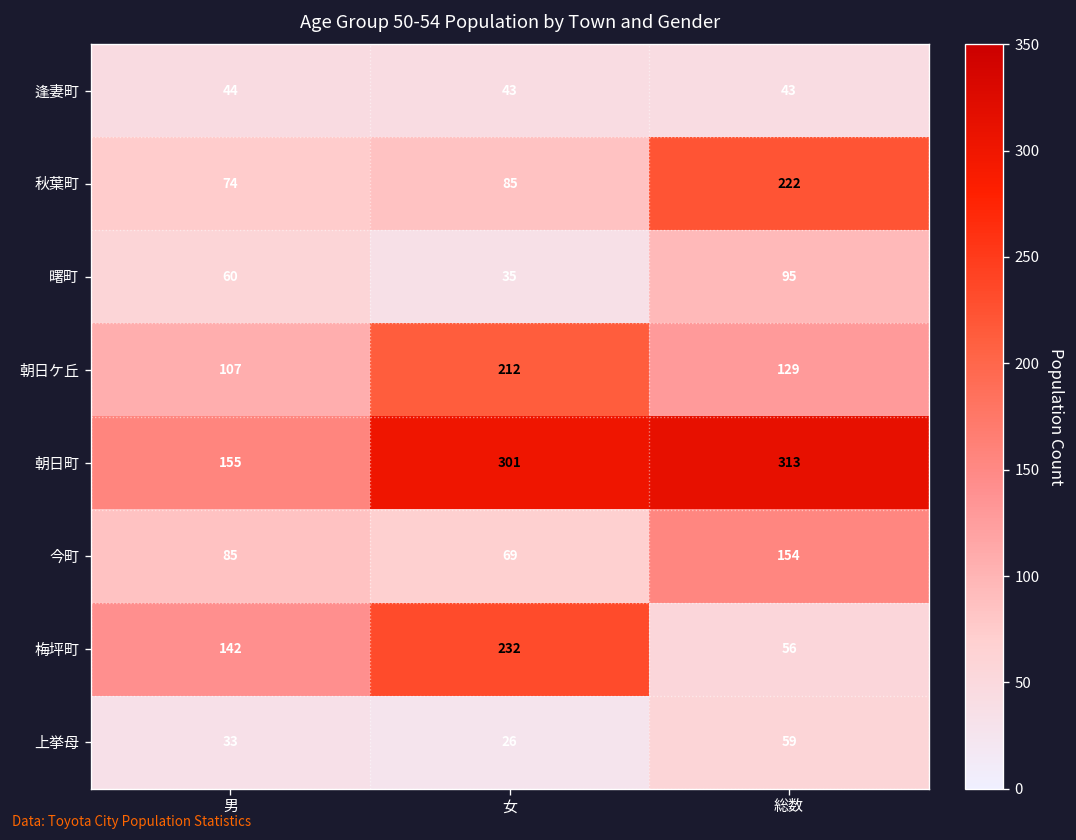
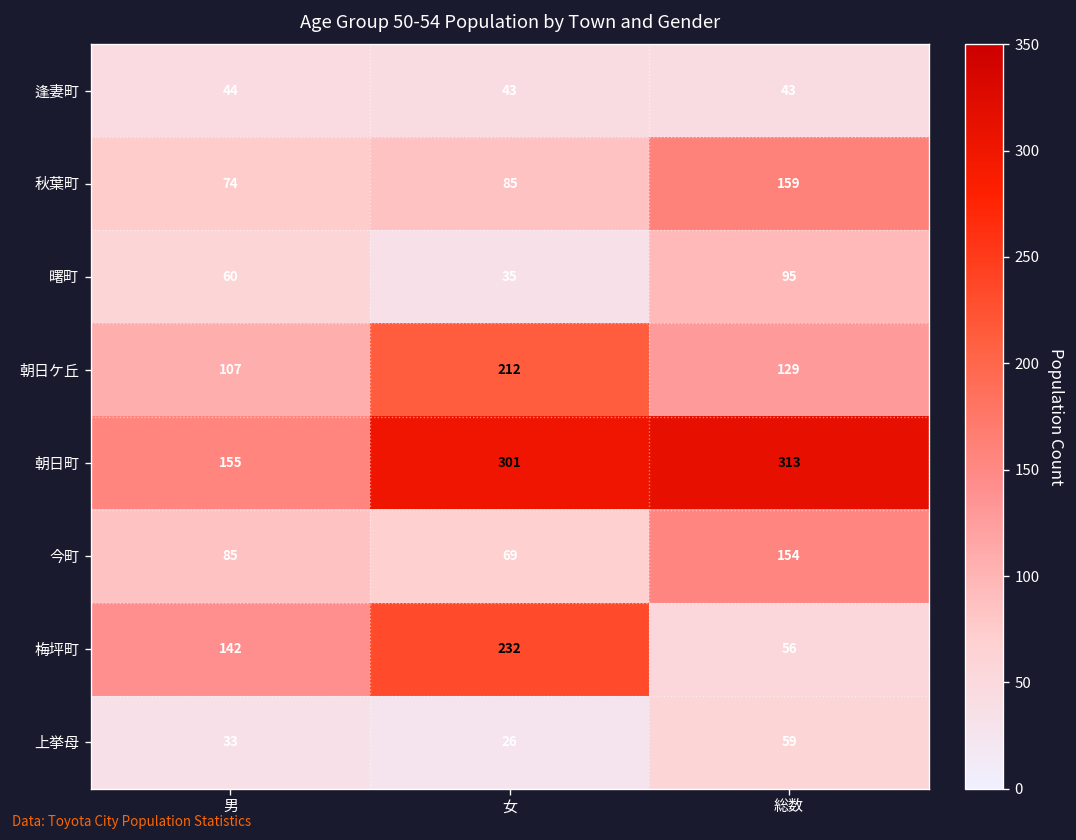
  {
    "秋葉町": {
      "男": 74,
      "女": 85,
-     "総数": 222
+     "総数": 159
    },
    "曙町": {
      "総数": 95
    },
    "朝日ケ丘": {
      "男": 107,
      "女": 212,
      "総数": 129
    },
    "朝日町": {
      "男": 155,
      "女": 301,
      "総数": 313
    },
    "今町": {
      "男": 85,
      "総数": 154
    },
    "梅坪町": {
      "男": 142,
      "女": 232
    }
  }
